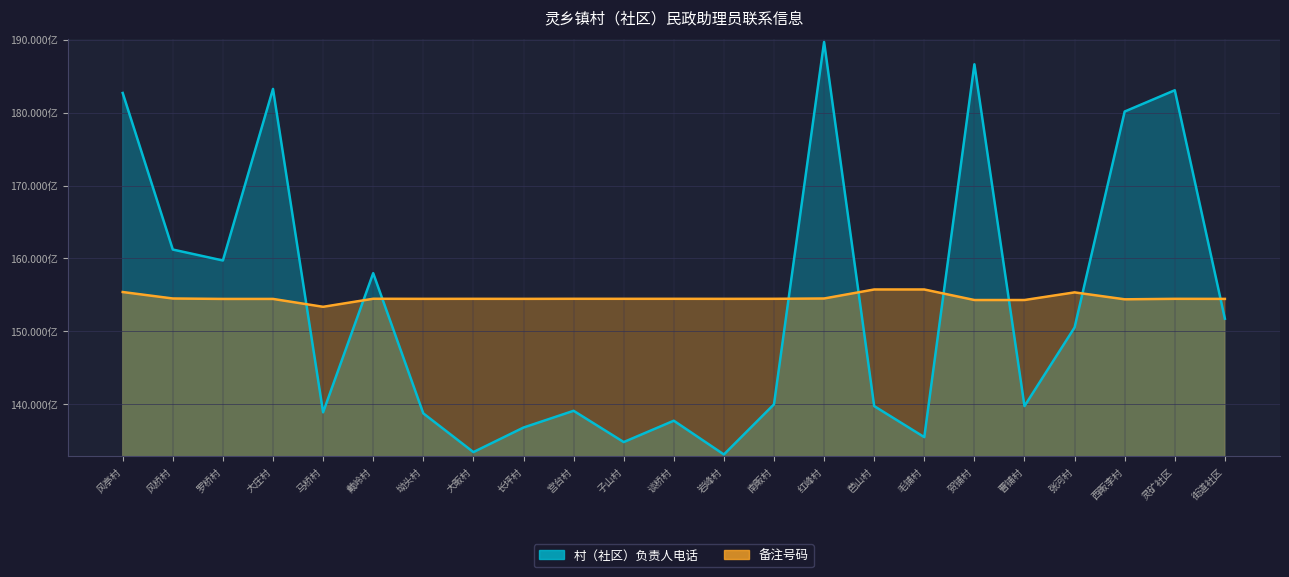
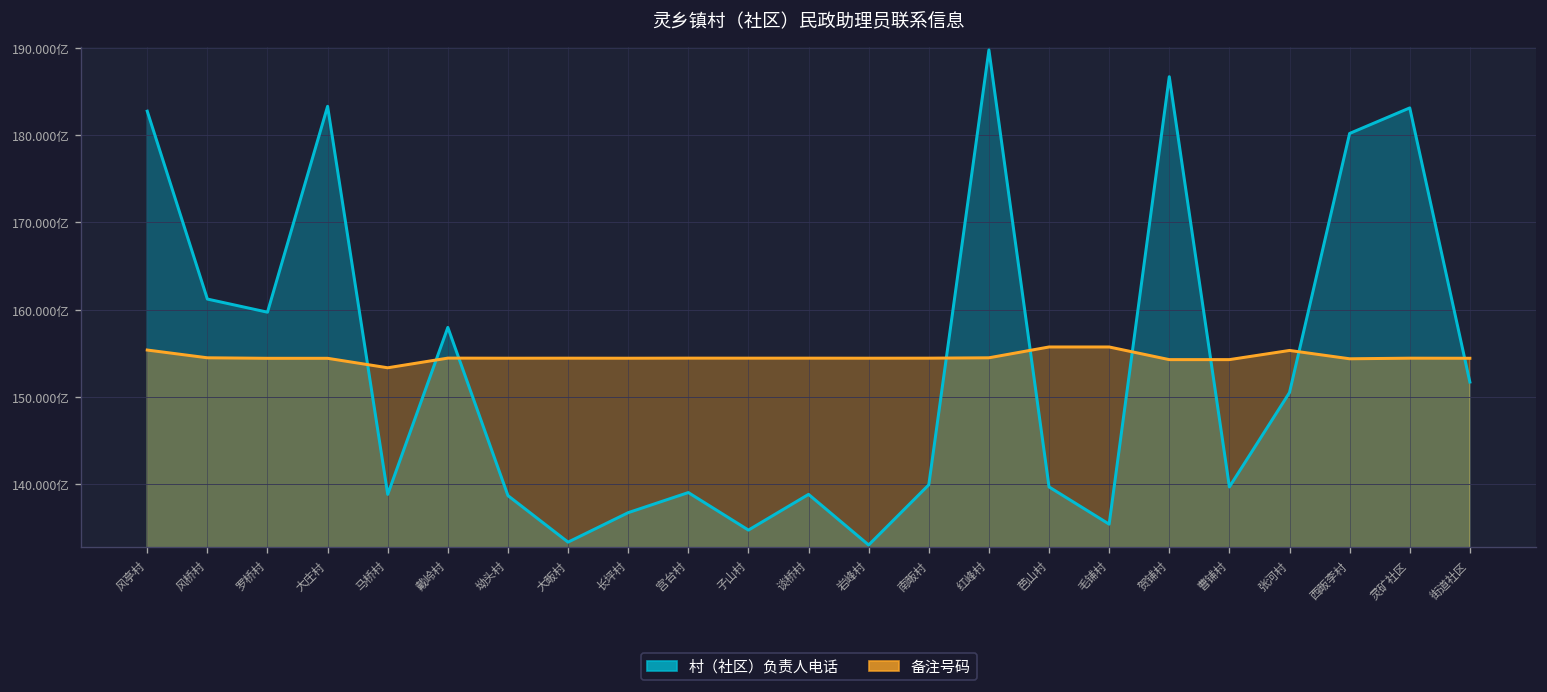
  {
    "村（社区）负责人电话": {
      "风亭村": "183亿",
      "风桥村": "161亿",
      "罗桥村": "160亿",
      "大庄村": "183亿",
      "马桥村": "139亿",
      "戴岭村": "158亿",
      "坳头村": "139亿",
      "大畈村": "133亿",
      "长坪村": "137亿",
      "宫台村": "139亿",
      "子山村": "135亿",
-     "谈桥村": "138亿",
+     "谈桥村": "139亿",
      "岩峰村": "133亿",
      "南畈村": "140亿",
      "红峰村": "190亿",
      "芭山村": "140亿",
      "毛铺村": "135亿",
      "贺铺村": "187亿",
      "曹铺村": "140亿",
      "张河村": "151亿",
      "西畈李村": "180亿",
      "灵矿社区": "183亿",
      "街道社区": "152亿"
    },
    "备注号码": {
      "风亭村": "155亿",
      "风桥村": "154亿",
      "罗桥村": "154亿",
      "大庄村": "154亿",
      "马桥村": "153亿",
      "戴岭村": "154亿",
      "坳头村": "154亿",
      "大畈村": "154亿",
      "长坪村": "154亿",
      "宫台村": "154亿",
      "子山村": "154亿",
      "谈桥村": "154亿",
      "岩峰村": "154亿",
      "南畈村": "154亿",
      "红峰村": "154亿",
      "芭山村": "156亿",
      "毛铺村": "156亿",
      "贺铺村": "154亿",
      "曹铺村": "154亿",
      "张河村": "155亿",
      "西畈李村": "154亿",
      "灵矿社区": "154亿",
      "街道社区": "154亿"
    }
  }
